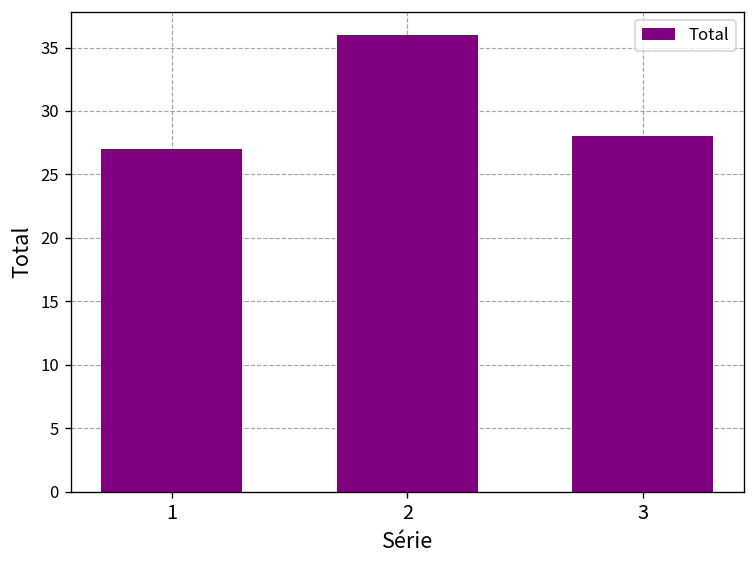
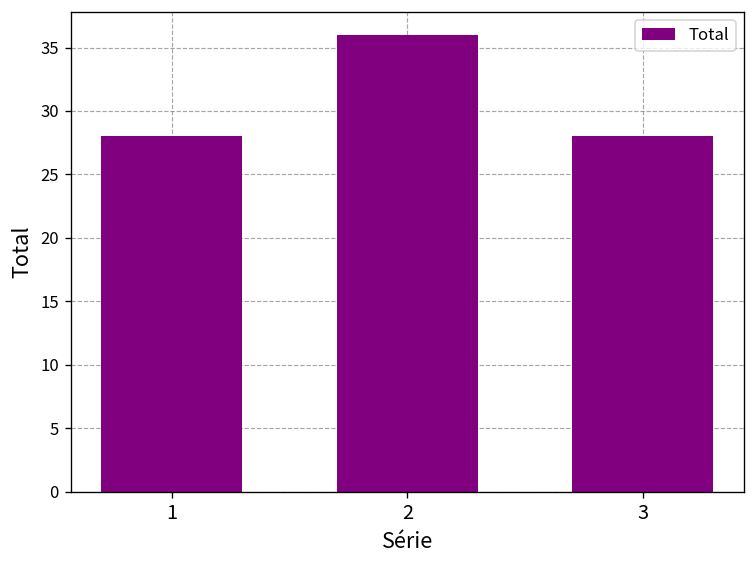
  {
-   "1": 27,
+   "1": 28,
    "2": 36,
    "3": 28
  }
